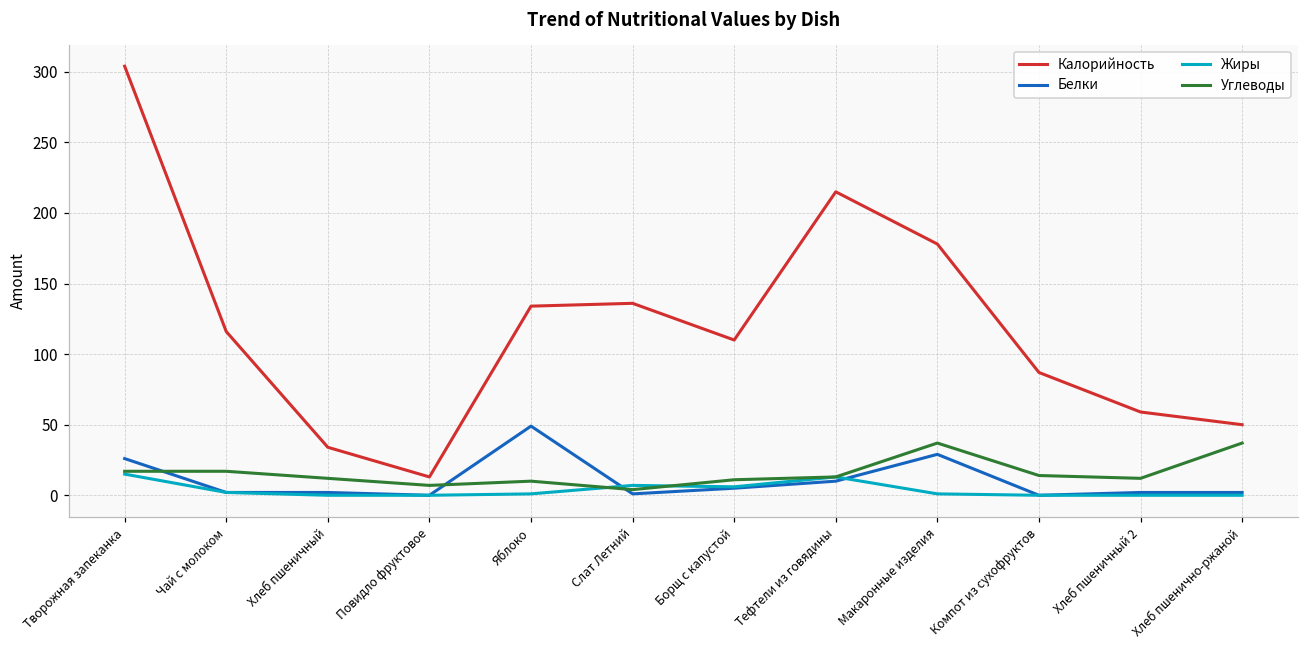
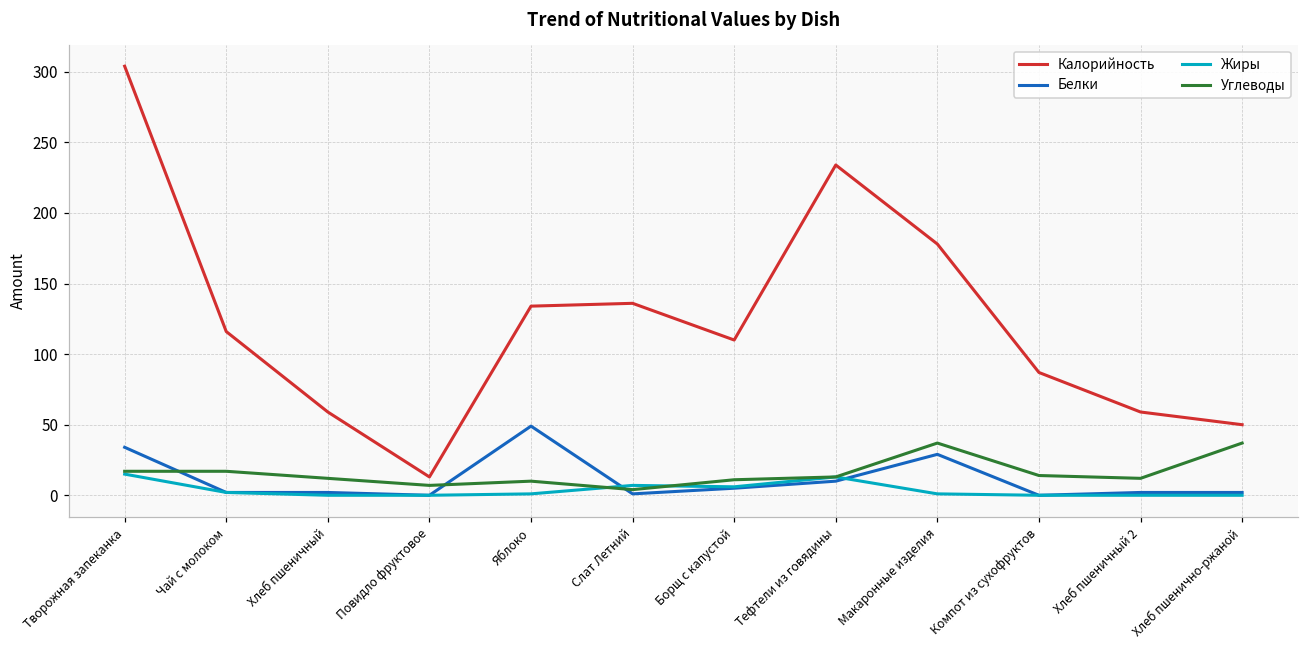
  {
    "Калорийность": {
      "Творожная запеканка": 304,
      "Чай с молоком": 116,
-     "Хлеб пшеничный": 34,
+     "Хлеб пшеничный": 59,
      "Повидло фруктовое": 13,
      "Яблоко": 134,
      "Слат Летний": 136,
      "Борщ с капустой": 110,
-     "Тефтели из говядины": 215,
+     "Тефтели из говядины": 234,
      "Макаронные изделия": 178,
      "Компот из сухофруктов": 87,
      "Хлеб пшеничный 2": 59,
      "Хлеб пшенично-ржаной": 50
    },
    "Белки": {
-     "Творожная запеканка": 26,
+     "Творожная запеканка": 34,
      "Хлеб пшеничный": 2,
      "Яблоко": 49,
      "Слат Летний": 1,
      "Тефтели из говядины": 10,
      "Макаронные изделия": 29,
      "Хлеб пшеничный 2": 2,
      "Хлеб пшенично-ржаной": 2
    },
    "Жиры": {
      "Творожная запеканка": 15,
      "Хлеб пшеничный": 0,
      "Яблоко": 1,
      "Слат Летний": 7,
      "Макаронные изделия": 1,
      "Хлеб пшеничный 2": 0,
      "Хлеб пшенично-ржаной": 0
    },
    "Углеводы": {
      "Творожная запеканка": 17,
      "Чай с молоком": 17,
      "Хлеб пшеничный": 12,
      "Повидло фруктовое": 7,
      "Яблоко": 10,
      "Слат Летний": 4,
      "Борщ с капустой": 11,
      "Макаронные изделия": 37,
      "Компот из сухофруктов": 14,
      "Хлеб пшеничный 2": 12,
      "Хлеб пшенично-ржаной": 37
    }
  }
